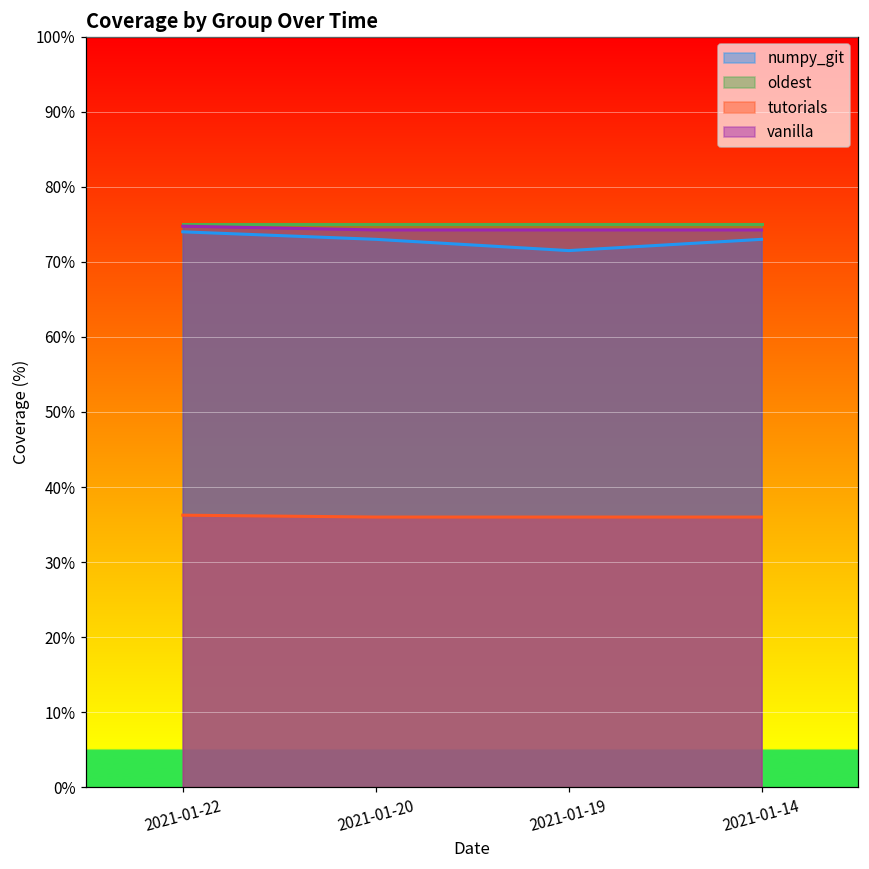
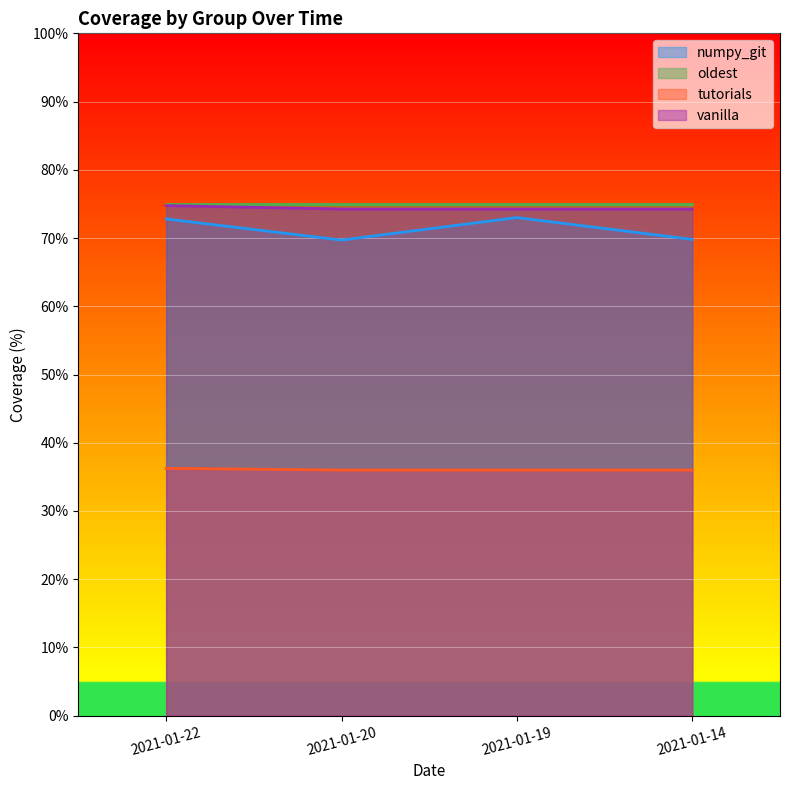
  {
    "numpy_git": {
-     "2021-01-22": "74%",
-     "2021-01-20": "73%",
-     "2021-01-19": "72%",
-     "2021-01-14": "73%"
+     "2021-01-22": "73%",
+     "2021-01-20": "70%",
+     "2021-01-19": "73%",
+     "2021-01-14": "70%"
    },
    "oldest": {
      "2021-01-20": "75%",
      "2021-01-19": "75%",
      "2021-01-14": "75%"
    },
    "tutorials": {
      "2021-01-22": "36%",
      "2021-01-20": "36%",
      "2021-01-19": "36%",
      "2021-01-14": "36%"
    },
    "vanilla": {
      "2021-01-20": "74%",
      "2021-01-19": "74%",
      "2021-01-14": "74%"
    }
  }
